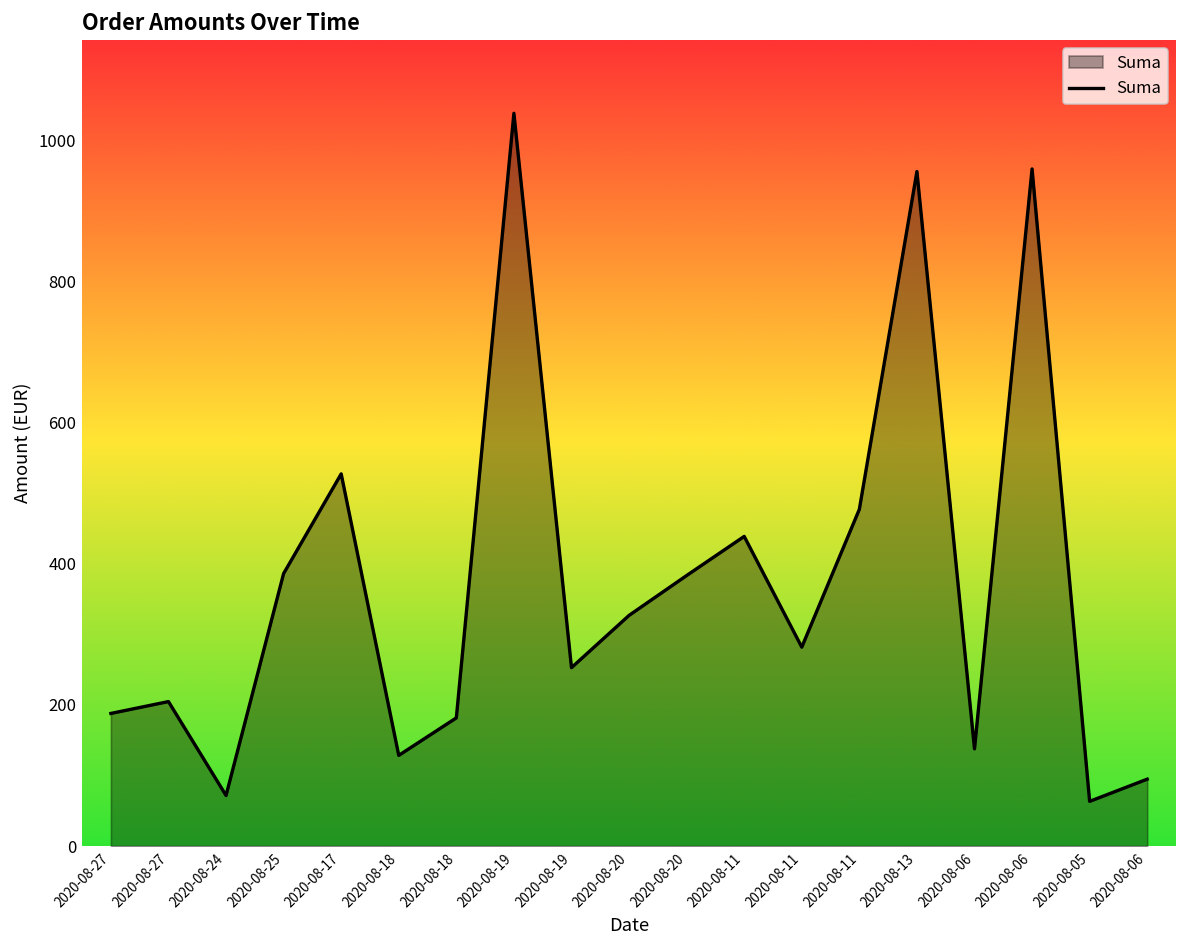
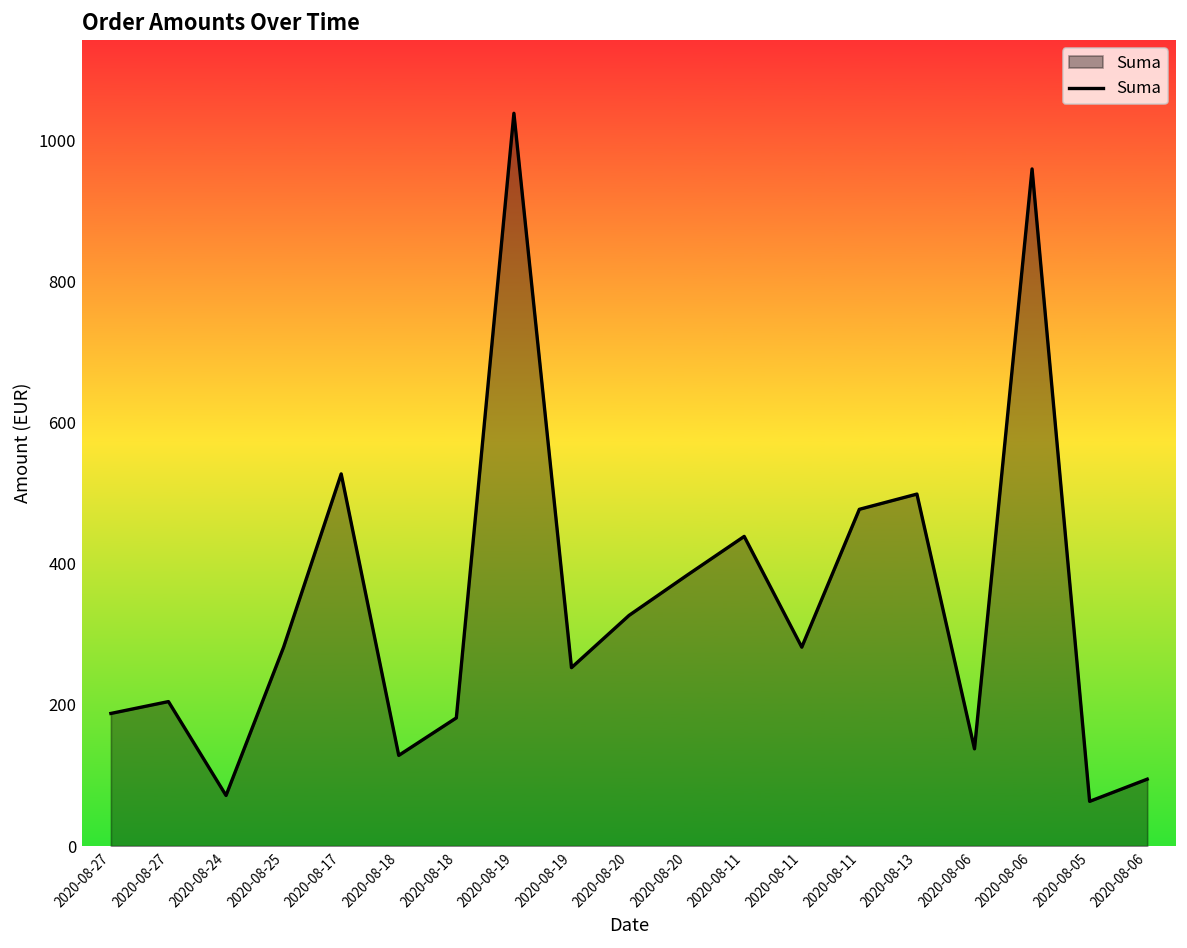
  {
    "2020-08-24": 70,
-   "2020-08-25": 390,
+   "2020-08-25": 280,
    "2020-08-17": 530,
-   "2020-08-13": 960,
+   "2020-08-13": 500,
    "2020-08-05": 60
  }
